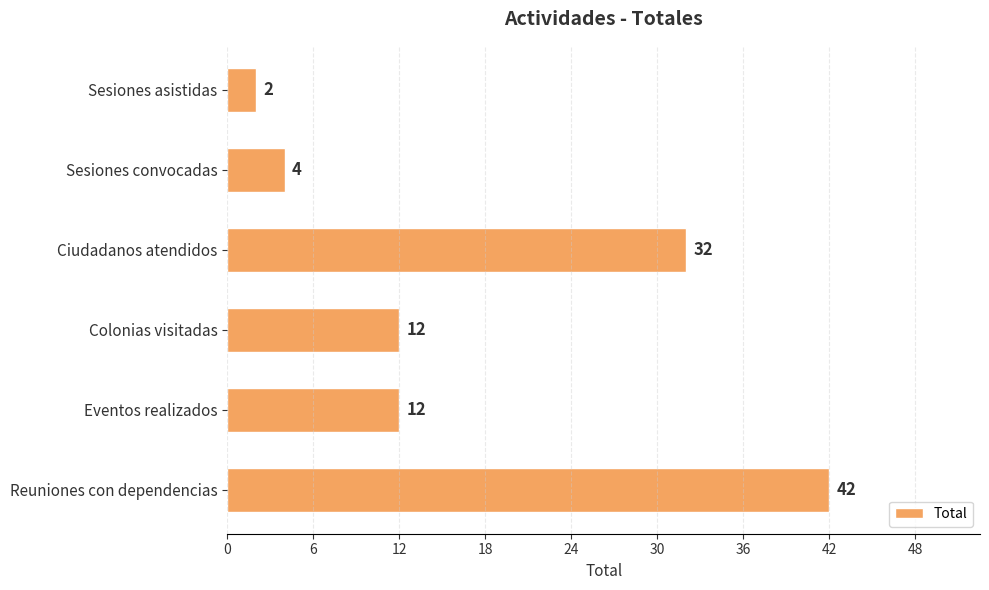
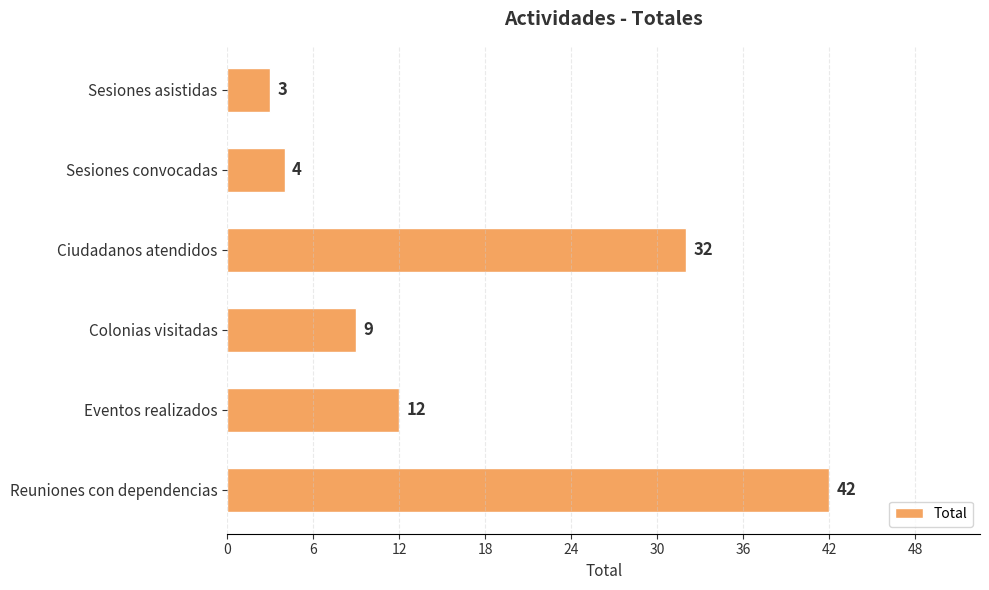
  {
-   "Sesiones asistidas": 2,
+   "Sesiones asistidas": 3,
    "Sesiones convocadas": 4,
    "Ciudadanos atendidos": 32,
-   "Colonias visitadas": 12,
+   "Colonias visitadas": 9,
    "Eventos realizados": 12,
    "Reuniones con dependencias": 42
  }
